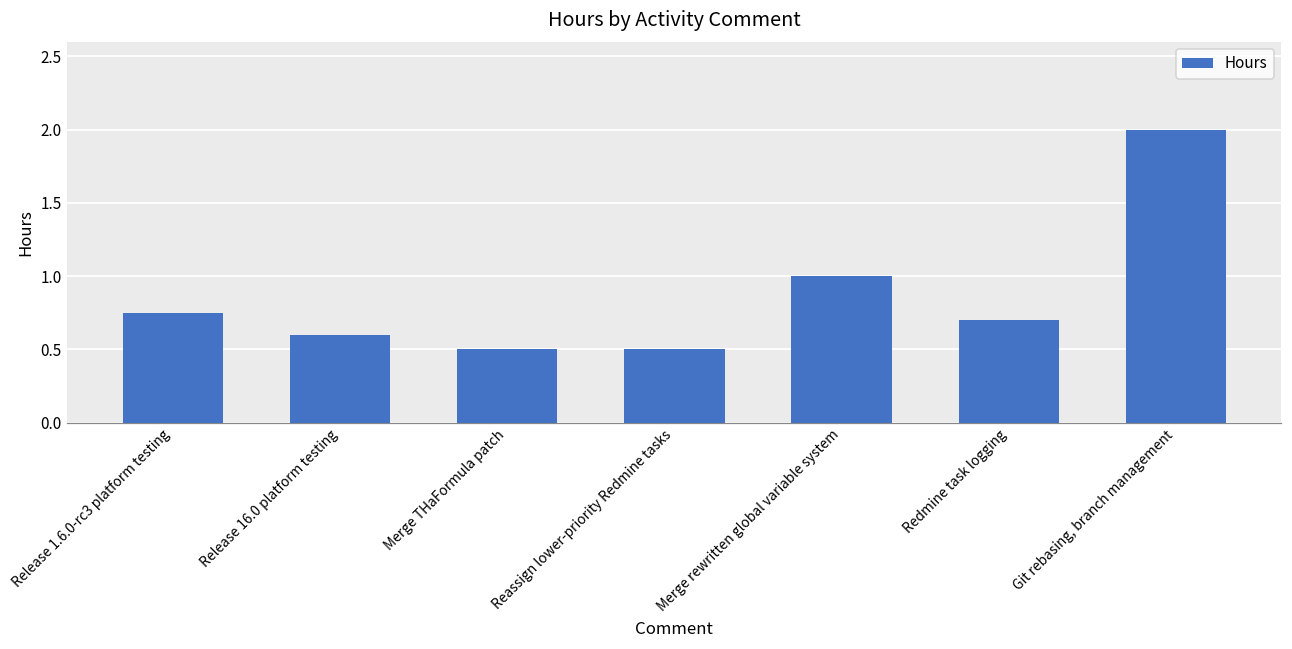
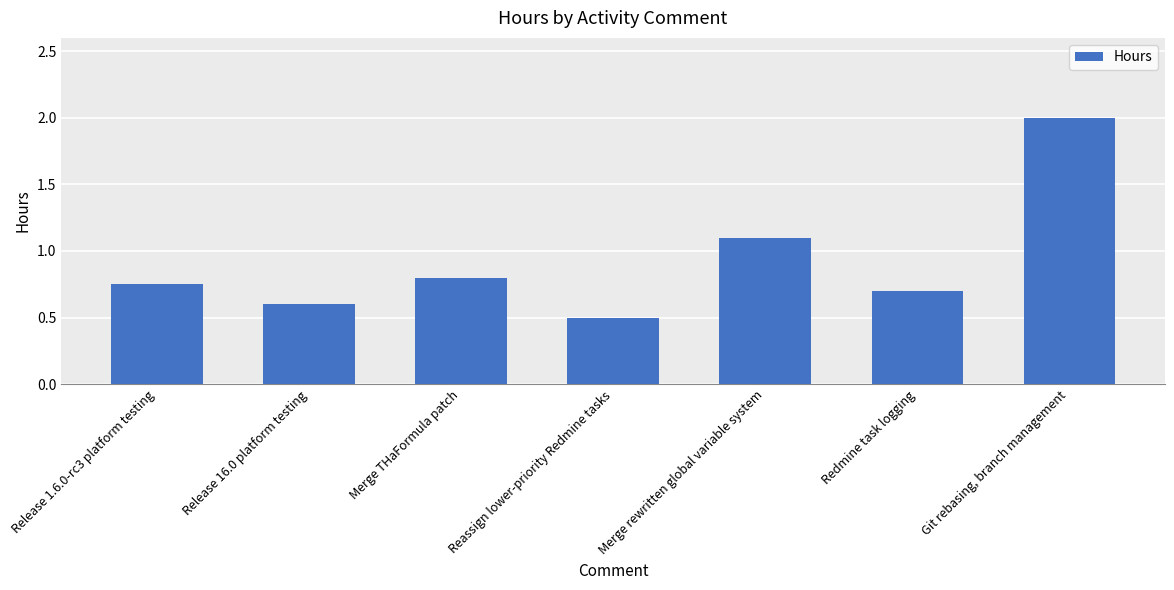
  {
    "Release 1.6.0-rc3 platform testing": 0.75,
    "Release 16.0 platform testing": 0.6,
-   "Merge THaFormula patch": 0.5,
+   "Merge THaFormula patch": 0.8,
    "Reassign lower-priority Redmine tasks": 0.5,
-   "Merge rewritten global variable system": 1.0,
+   "Merge rewritten global variable system": 1.1,
    "Redmine task logging": 0.7,
    "Git rebasing, branch management": 2.0
  }
